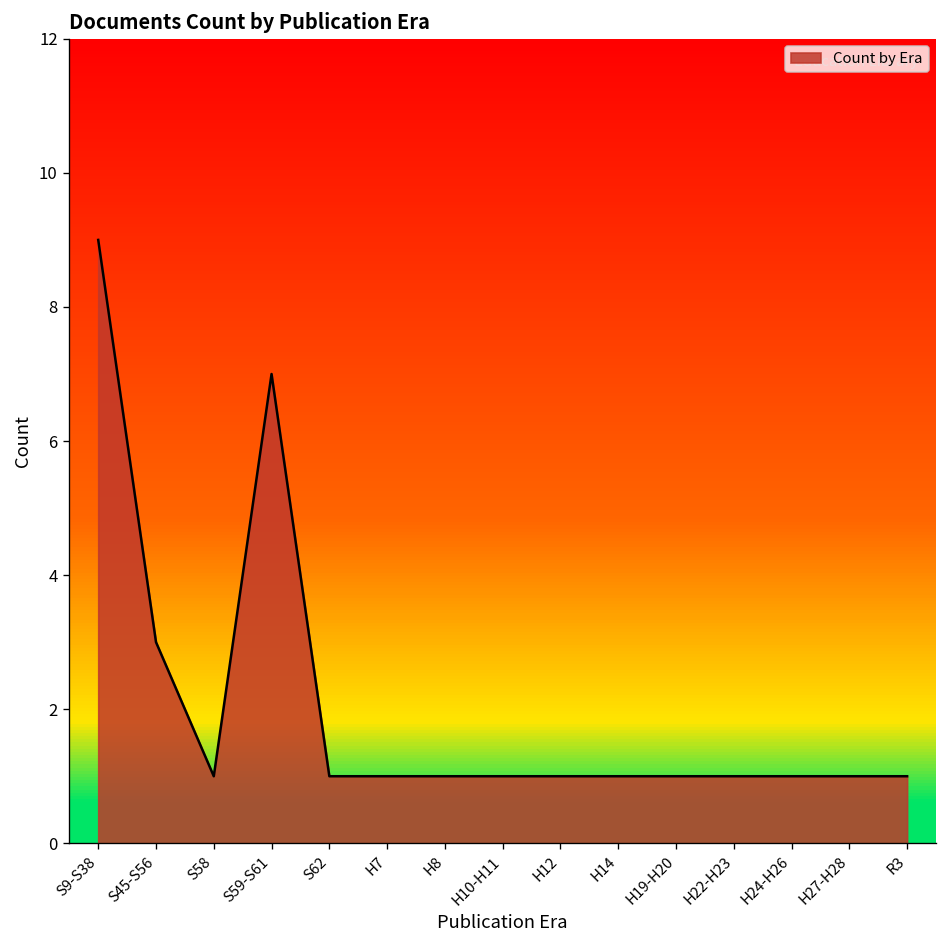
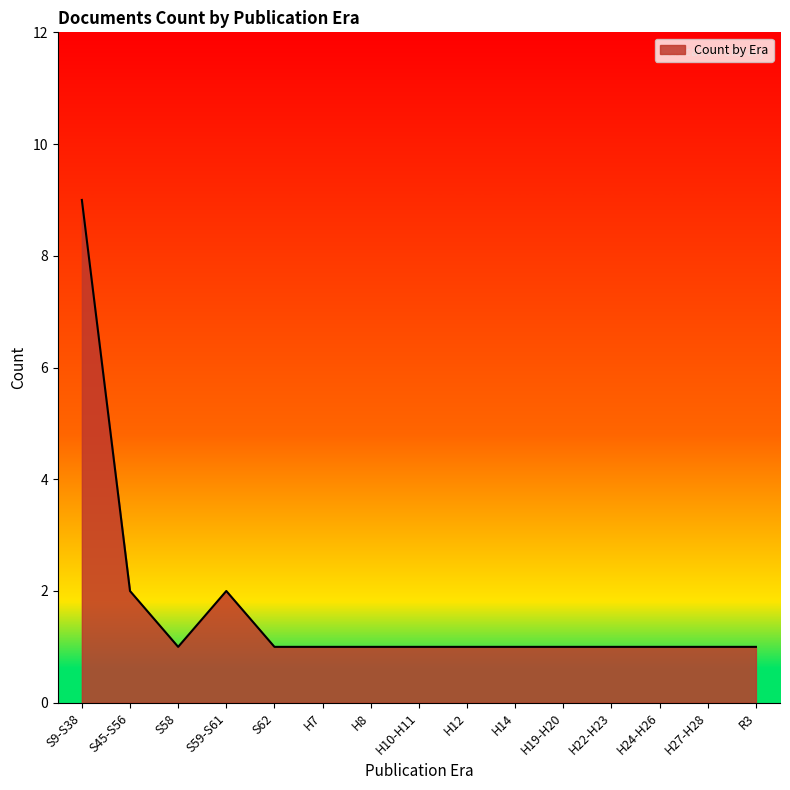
  {
    "S9-S38": 9,
-   "S45-S56": 3,
+   "S45-S56": 2,
    "S58": 1,
-   "S59-S61": 7,
+   "S59-S61": 2,
    "S62": 1,
    "H7": 1,
    "H8": 1,
    "H10-H11": 1,
    "H12": 1,
    "H14": 1,
    "H19-H20": 1,
    "H22-H23": 1,
    "H24-H26": 1,
    "H27-H28": 1,
    "R3": 1
  }
